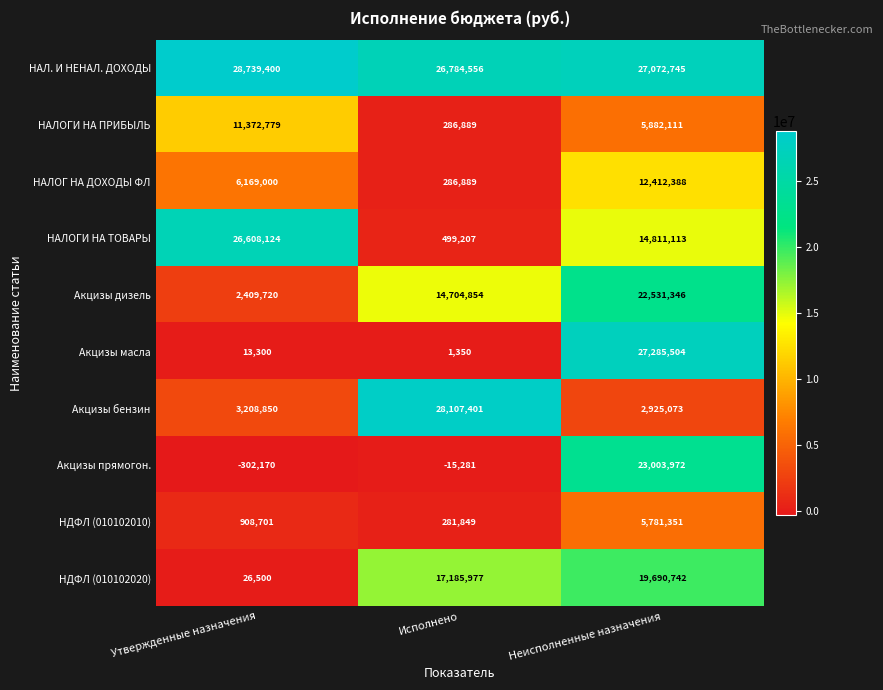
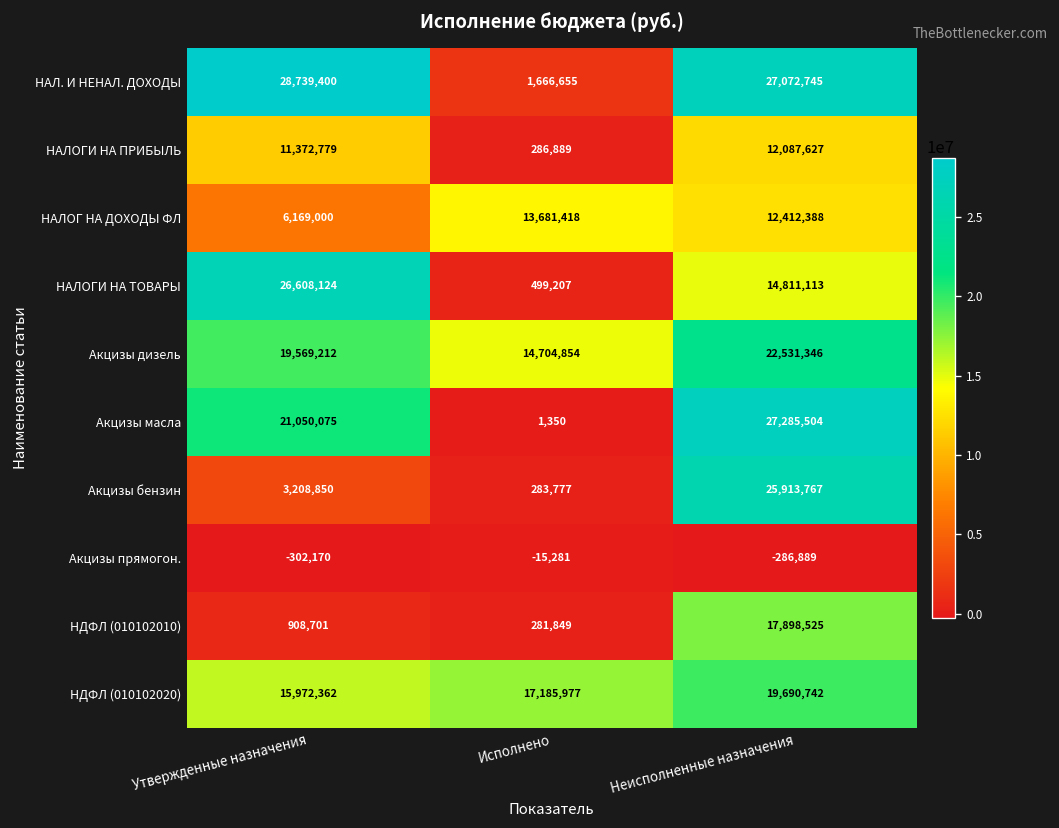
  {
    "НАЛ. И НЕНАЛ. ДОХОДЫ": {
      "Утвержденные назначения": "28,739,400",
-     "Исполнено": "26,784,556",
+     "Исполнено": "1,666,655",
      "Неисполненные назначения": "27,072,745"
    },
    "НАЛОГИ НА ПРИБЫЛЬ": {
      "Утвержденные назначения": "11,372,779",
      "Исполнено": "286,889",
-     "Неисполненные назначения": "5,882,111"
+     "Неисполненные назначения": "12,087,627"
    },
    "НАЛОГ НА ДОХОДЫ ФЛ": {
      "Утвержденные назначения": "6,169,000",
-     "Исполнено": "286,889",
+     "Исполнено": "13,681,418",
      "Неисполненные назначения": "12,412,388"
    },
    "НАЛОГИ НА ТОВАРЫ": {
      "Утвержденные назначения": "26,608,124",
      "Исполнено": "499,207",
      "Неисполненные назначения": "14,811,113"
    },
    "Акцизы дизель": {
-     "Утвержденные назначения": "2,409,720",
+     "Утвержденные назначения": "19,569,212",
      "Исполнено": "14,704,854",
      "Неисполненные назначения": "22,531,346"
    },
    "Акцизы масла": {
-     "Утвержденные назначения": "13,300",
+     "Утвержденные назначения": "21,050,075",
      "Исполнено": "1,350",
      "Неисполненные назначения": "27,285,504"
    },
    "Акцизы бензин": {
      "Утвержденные назначения": "3,208,850",
-     "Исполнено": "28,107,401",
-     "Неисполненные назначения": "2,925,073"
+     "Исполнено": "283,777",
+     "Неисполненные назначения": "25,913,767"
    },
    "Акцизы прямогон.": {
      "Утвержденные назначения": "-302,170",
      "Исполнено": "-15,281",
-     "Неисполненные назначения": "23,003,972"
+     "Неисполненные назначения": "-286,889"
    },
    "НДФЛ (010102010)": {
      "Утвержденные назначения": "908,701",
      "Исполнено": "281,849",
-     "Неисполненные назначения": "5,781,351"
+     "Неисполненные назначения": "17,898,525"
    },
    "НДФЛ (010102020)": {
-     "Утвержденные назначения": "26,500",
+     "Утвержденные назначения": "15,972,362",
      "Исполнено": "17,185,977",
      "Неисполненные назначения": "19,690,742"
    }
  }
